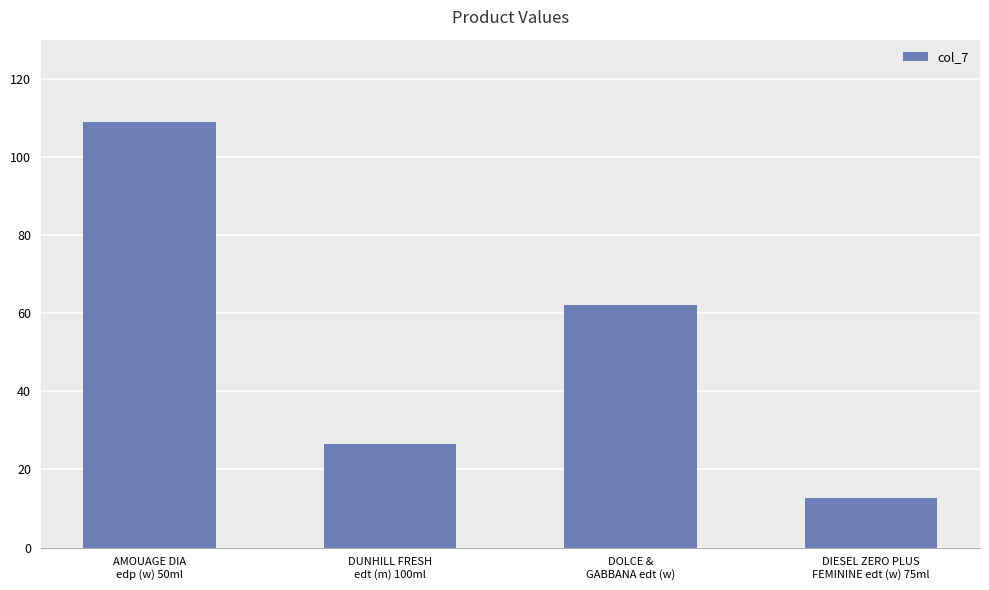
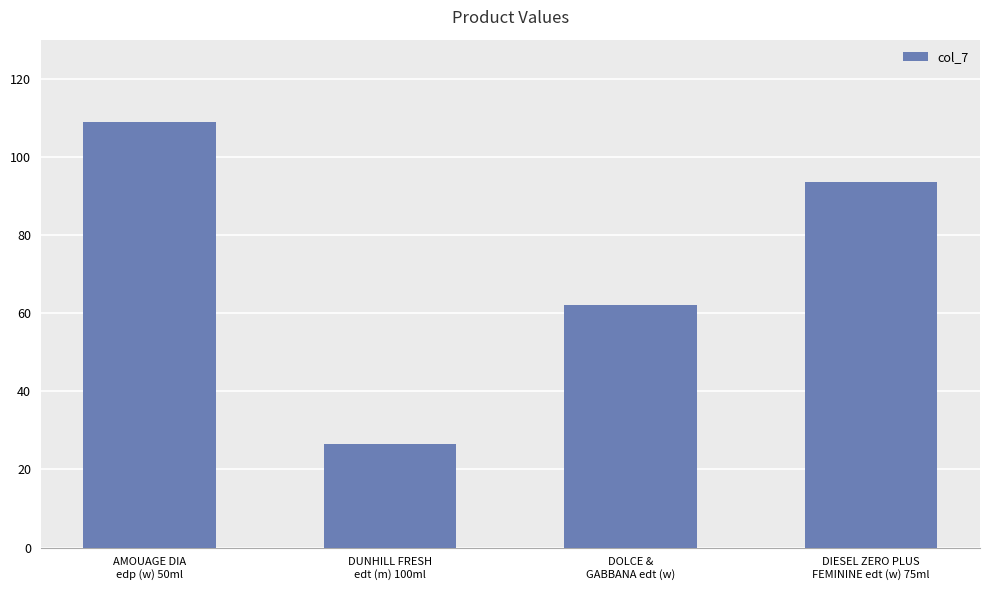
  {
    "AMOUAGE DIA edp (w) 50ml": 109,
    "DUNHILL FRESH edt (m) 100ml": 26,
    "DOLCE & GABBANA edt (w)": 62,
-   "DIESEL ZERO PLUS FEMININE edt (w) 75ml": 13
+   "DIESEL ZERO PLUS FEMININE edt (w) 75ml": 94
  }
